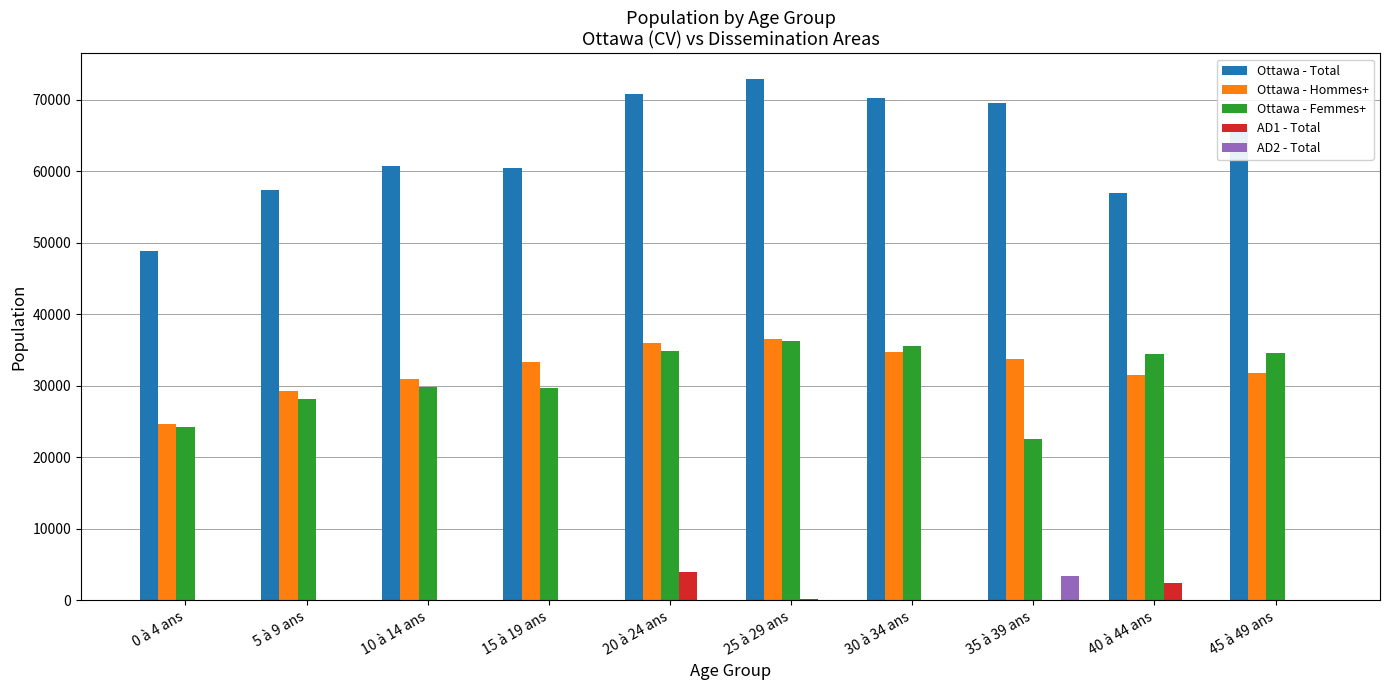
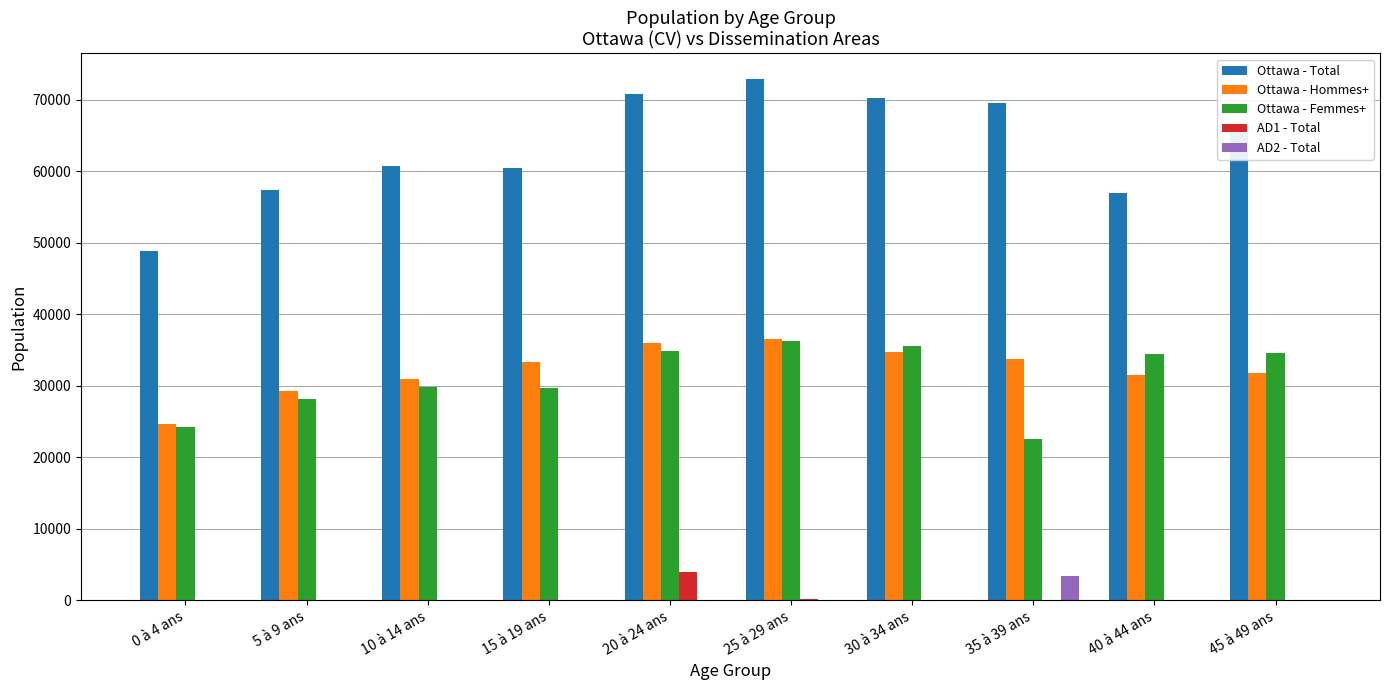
  {
    "Ottawa - Total": {
      "0 à 4 ans": 49000,
      "5 à 9 ans": 57000,
      "10 à 14 ans": 61000,
      "15 à 19 ans": 60000,
      "20 à 24 ans": 71000,
      "25 à 29 ans": 73000,
      "30 à 34 ans": 70000,
      "35 à 39 ans": 70000,
      "40 à 44 ans": 57000
    },
    "Ottawa - Hommes+": {
      "0 à 4 ans": 25000,
      "5 à 9 ans": 29000,
      "10 à 14 ans": 31000,
      "15 à 19 ans": 33000,
      "20 à 24 ans": 36000,
      "25 à 29 ans": 37000,
      "30 à 34 ans": 35000,
      "35 à 39 ans": 34000,
      "40 à 44 ans": 32000,
      "45 à 49 ans": 32000
    },
    "Ottawa - Femmes+": {
      "0 à 4 ans": 24000,
      "5 à 9 ans": 28000,
      "10 à 14 ans": 30000,
      "15 à 19 ans": 30000,
      "20 à 24 ans": 35000,
      "25 à 29 ans": 36000,
      "30 à 34 ans": 36000,
      "35 à 39 ans": 22000,
      "40 à 44 ans": 34000,
      "45 à 49 ans": 35000
    },
    "AD1 - Total": {
      "20 à 24 ans": 4000,
-     "40 à 44 ans": 2000
+     "40 à 44 ans": 0
    },
    "AD2 - Total": {
      "35 à 39 ans": 3000
    }
  }
